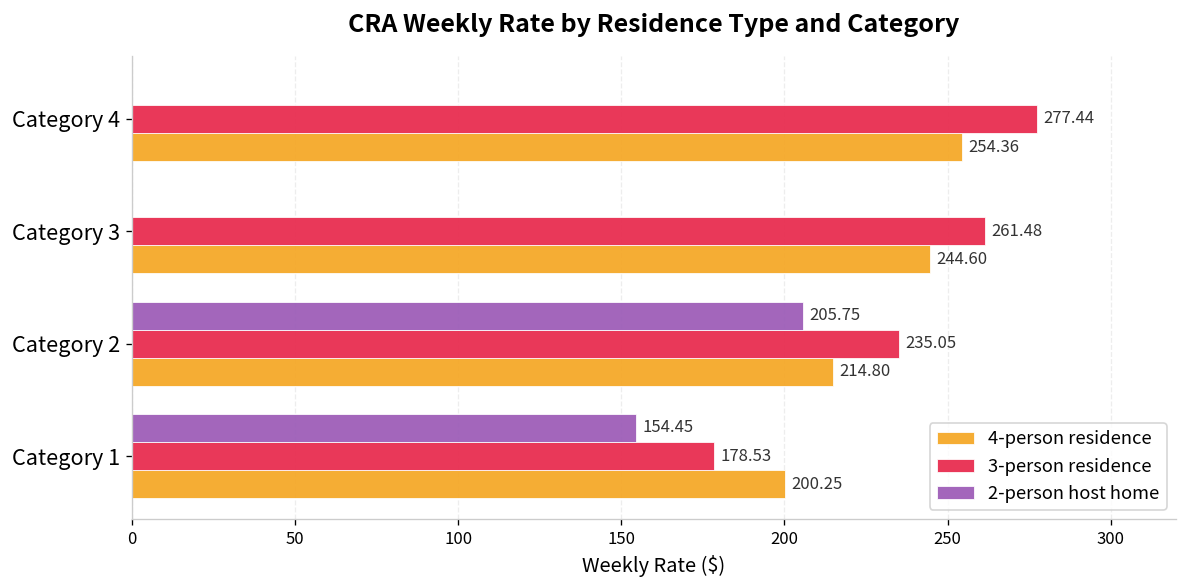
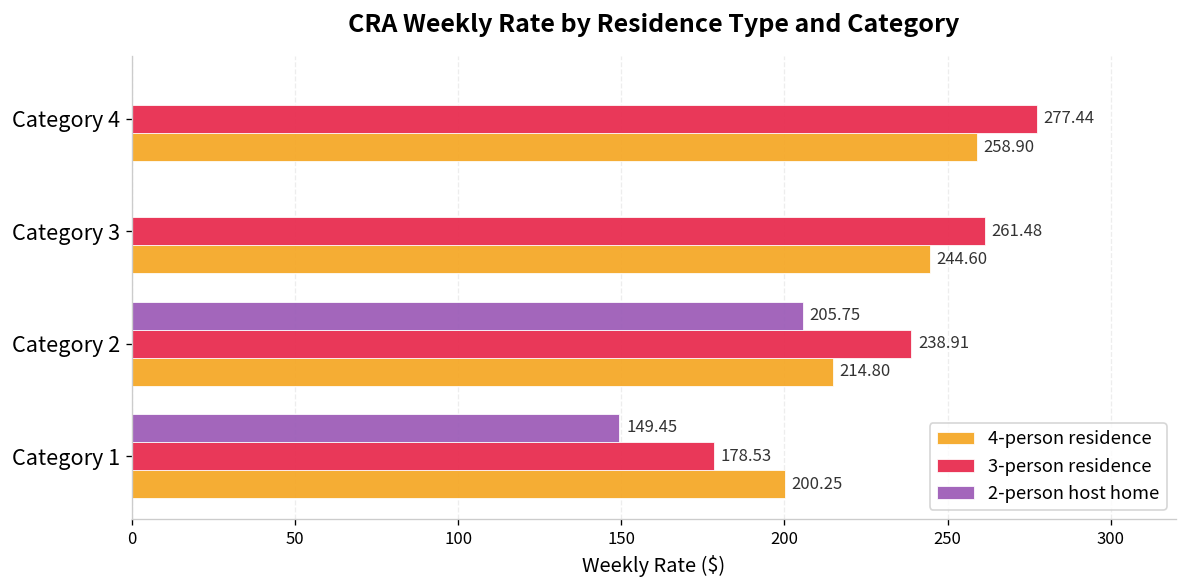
  {
    "4-person residence": {
-     "Category 4": 254.36,
+     "Category 4": 258.90,
      "Category 3": 244.60,
      "Category 2": 214.80,
      "Category 1": 200.25
    },
    "3-person residence": {
      "Category 4": 277.44,
      "Category 3": 261.48,
-     "Category 2": 235.05,
+     "Category 2": 238.91,
      "Category 1": 178.53
    },
    "2-person host home": {
      "Category 2": 205.75,
-     "Category 1": 154.45
+     "Category 1": 149.45
    }
  }
